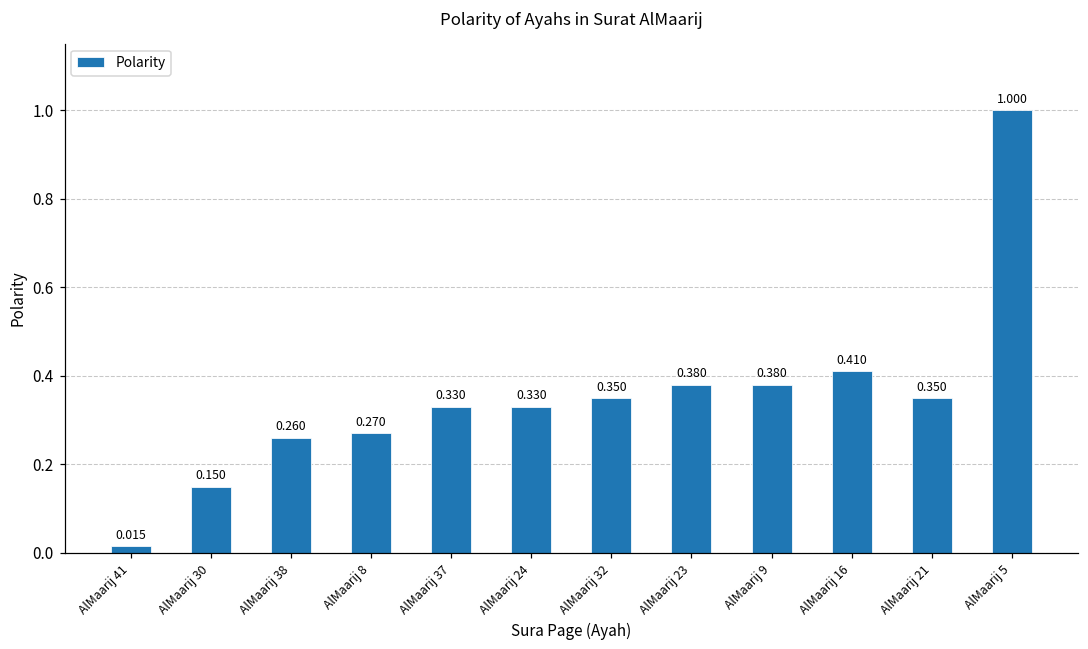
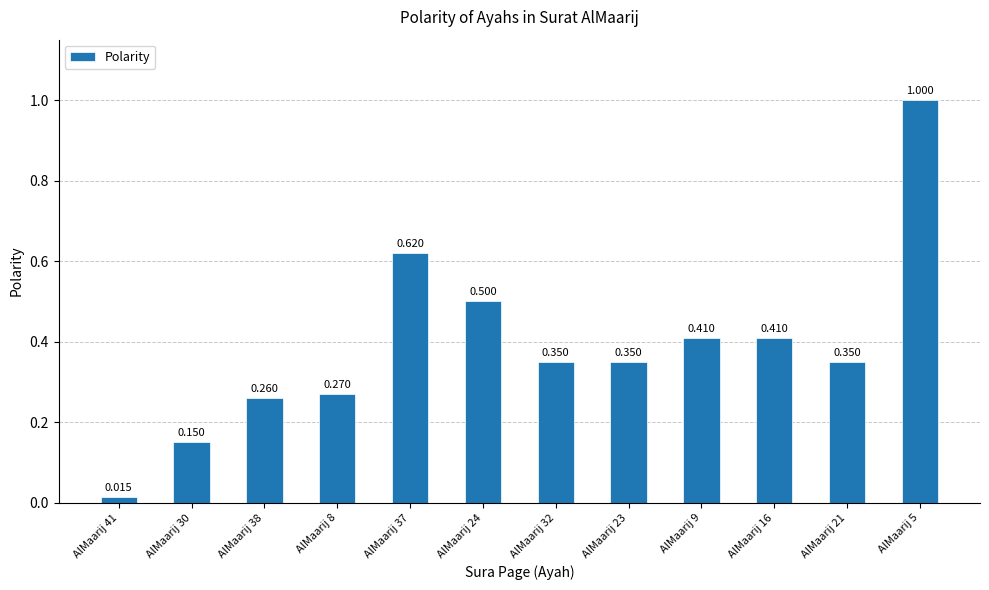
  {
    "AlMaarij 41": 0.015,
    "AlMaarij 30": 0.150,
    "AlMaarij 38": 0.260,
    "AlMaarij 8": 0.270,
-   "AlMaarij 37": 0.330,
-   "AlMaarij 24": 0.330,
+   "AlMaarij 37": 0.620,
+   "AlMaarij 24": 0.500,
    "AlMaarij 32": 0.350,
-   "AlMaarij 23": 0.380,
-   "AlMaarij 9": 0.380,
+   "AlMaarij 23": 0.350,
+   "AlMaarij 9": 0.410,
    "AlMaarij 16": 0.410,
    "AlMaarij 21": 0.350,
    "AlMaarij 5": 1.000
  }
